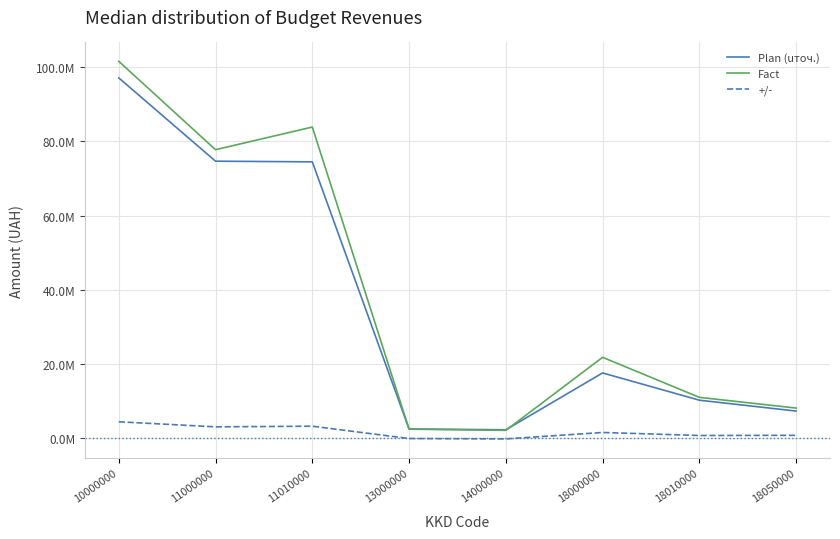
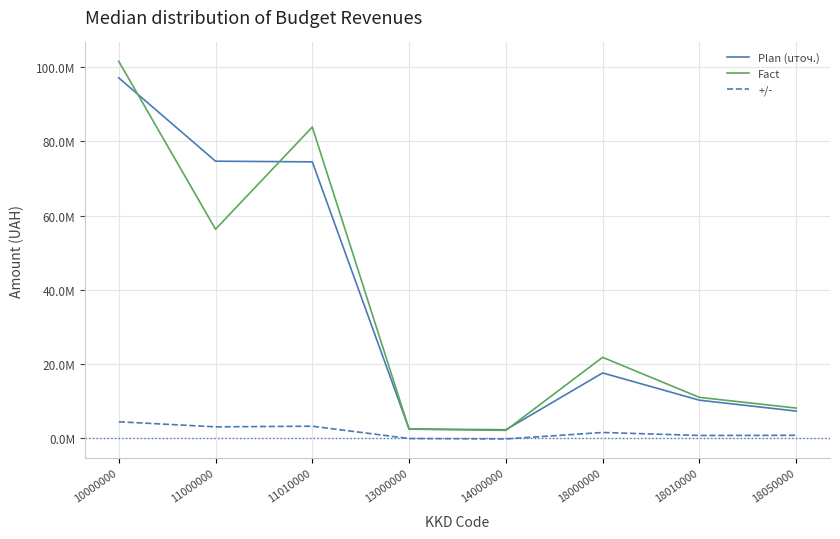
  {
    "Fact": {
      "10000000": 102000000,
-     "11000000": 78000000,
+     "11000000": 56000000,
      "11010000": 84000000,
      "18000000": 22000000,
      "18010000": 11000000,
      "18050000": 8000000
    }
  }
